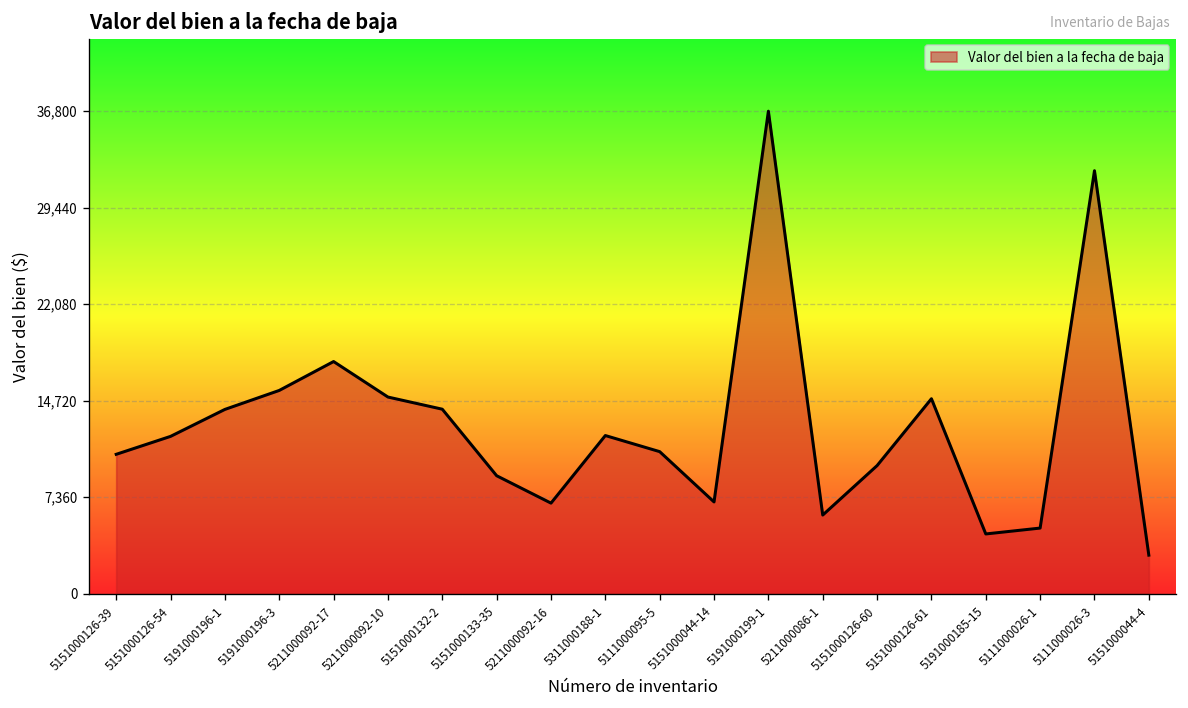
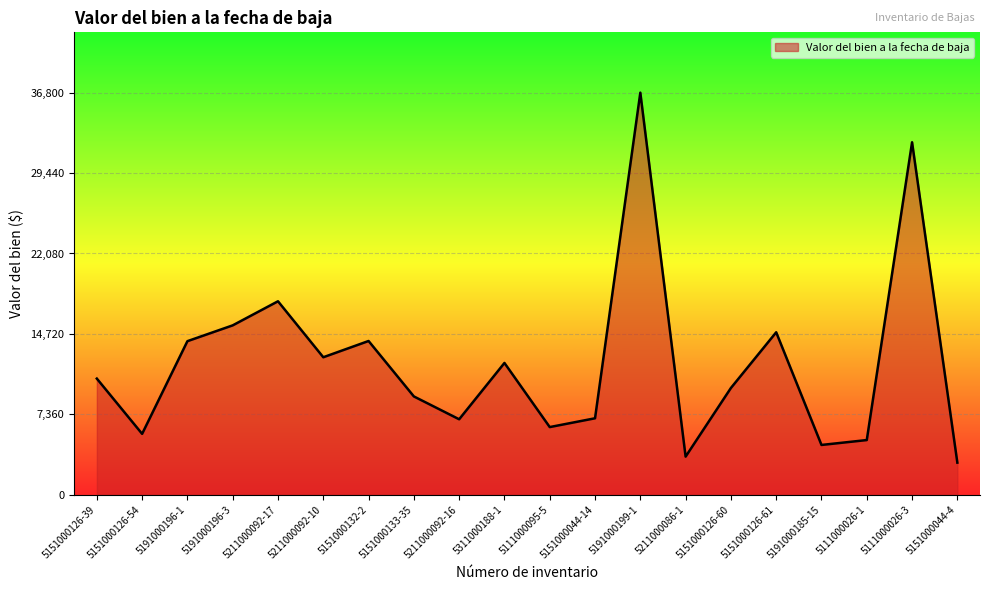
  {
    "5151000126-39": "10,600",
-   "5151000126-54": "12,000",
+   "5151000126-54": "5,600",
    "5191000196-1": "14,100",
    "5191000196-3": "15,500",
    "5211000092-17": "17,700",
-   "5211000092-10": "15,000",
+   "5211000092-10": "12,600",
    "5151000132-2": "14,100",
    "5151000133-35": "9,000",
    "5211000092-16": "6,900",
    "5311000188-1": "12,100",
-   "5111000095-5": "10,800",
+   "5111000095-5": "6,200",
    "5151000044-14": "7,000",
    "5191000199-1": "36,800",
-   "5211000086-1": "6,000",
+   "5211000086-1": "3,500",
    "5151000126-60": "9,800",
    "5151000126-61": "14,900",
    "5191000185-15": "4,600",
    "5111000026-1": "5,000",
    "5111000026-3": "32,300",
    "5151000044-4": "2,900"
  }
